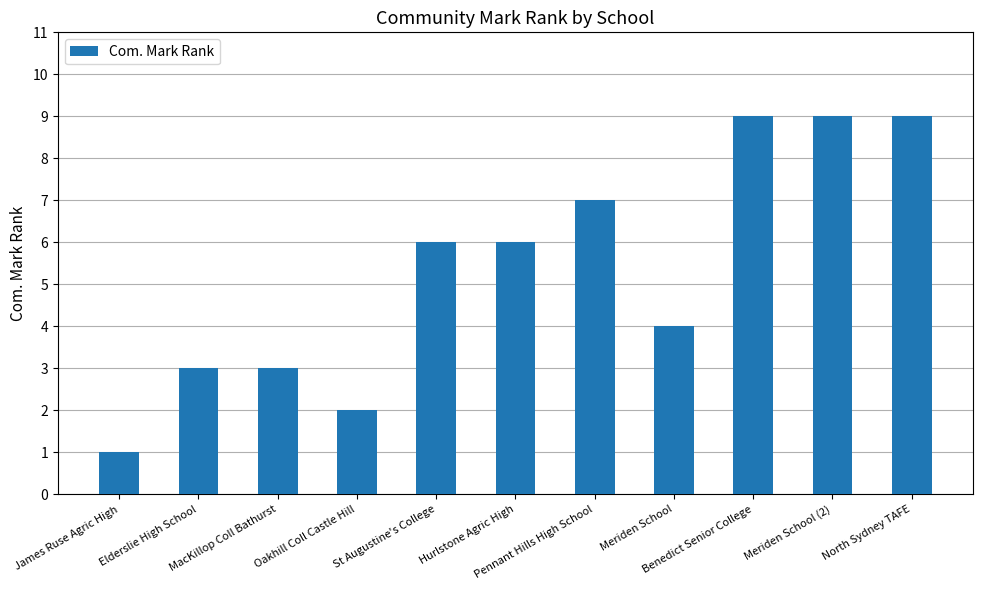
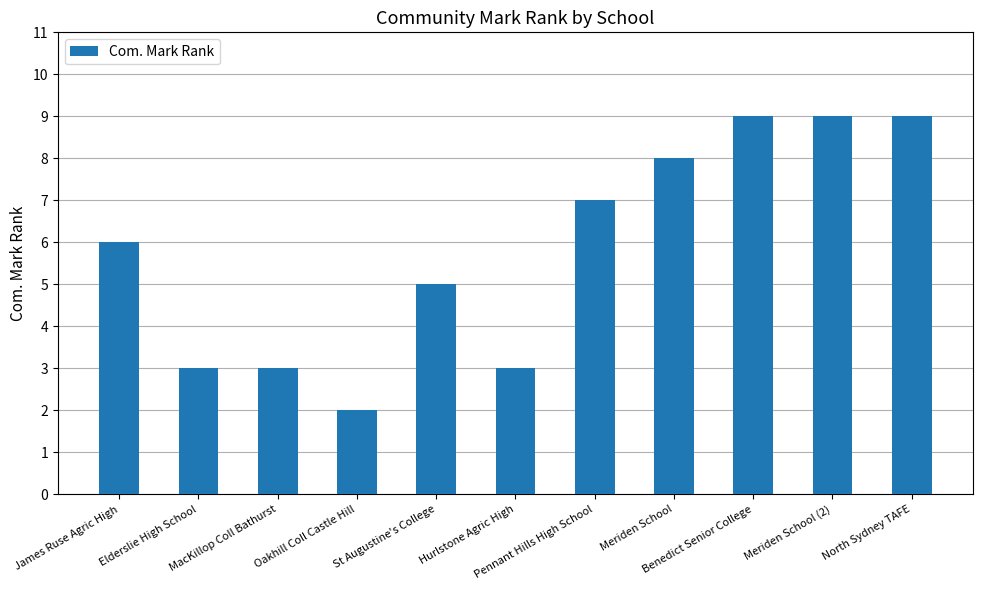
  {
-   "James Ruse Agric High": 1,
+   "James Ruse Agric High": 6,
    "Elderslie High School": 3,
    "MacKillop Coll Bathurst": 3,
    "Oakhill Coll Castle Hill": 2,
-   "St Augustine's College": 6,
-   "Hurlstone Agric High": 6,
+   "St Augustine's College": 5,
+   "Hurlstone Agric High": 3,
    "Pennant Hills High School": 7,
-   "Meriden School": 4,
+   "Meriden School": 8,
    "Benedict Senior College": 9,
    "Meriden School (2)": 9,
    "North Sydney TAFE": 9
  }
